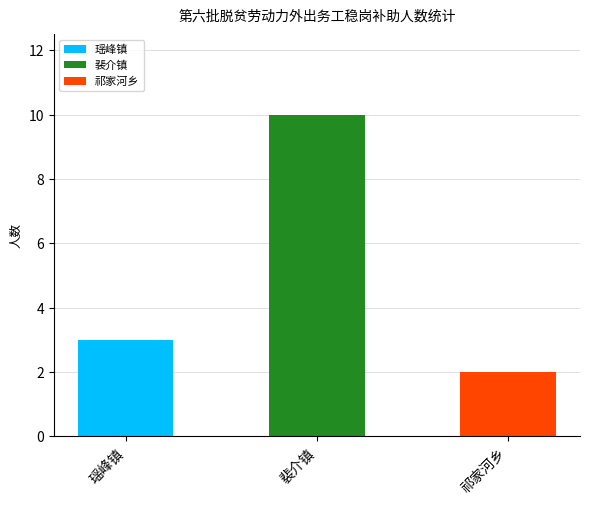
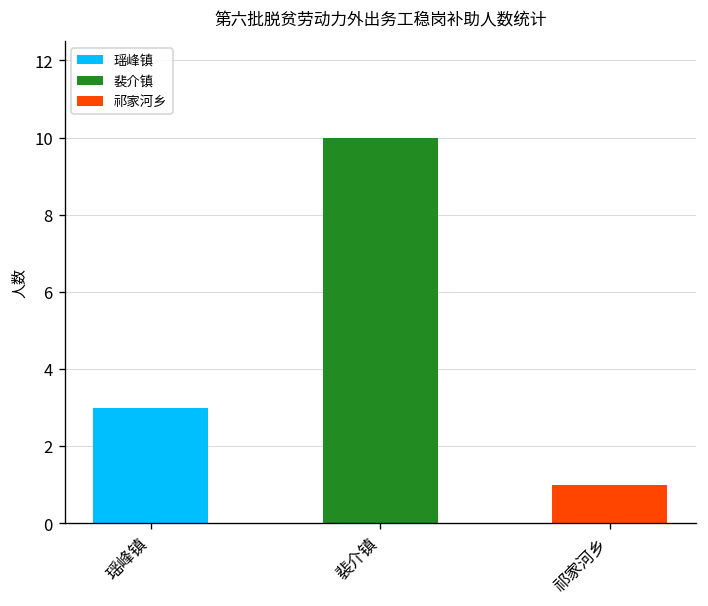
  {
    "瑶峰镇": 3,
    "裴介镇": 10,
-   "祁家河乡": 2
+   "祁家河乡": 1
  }
